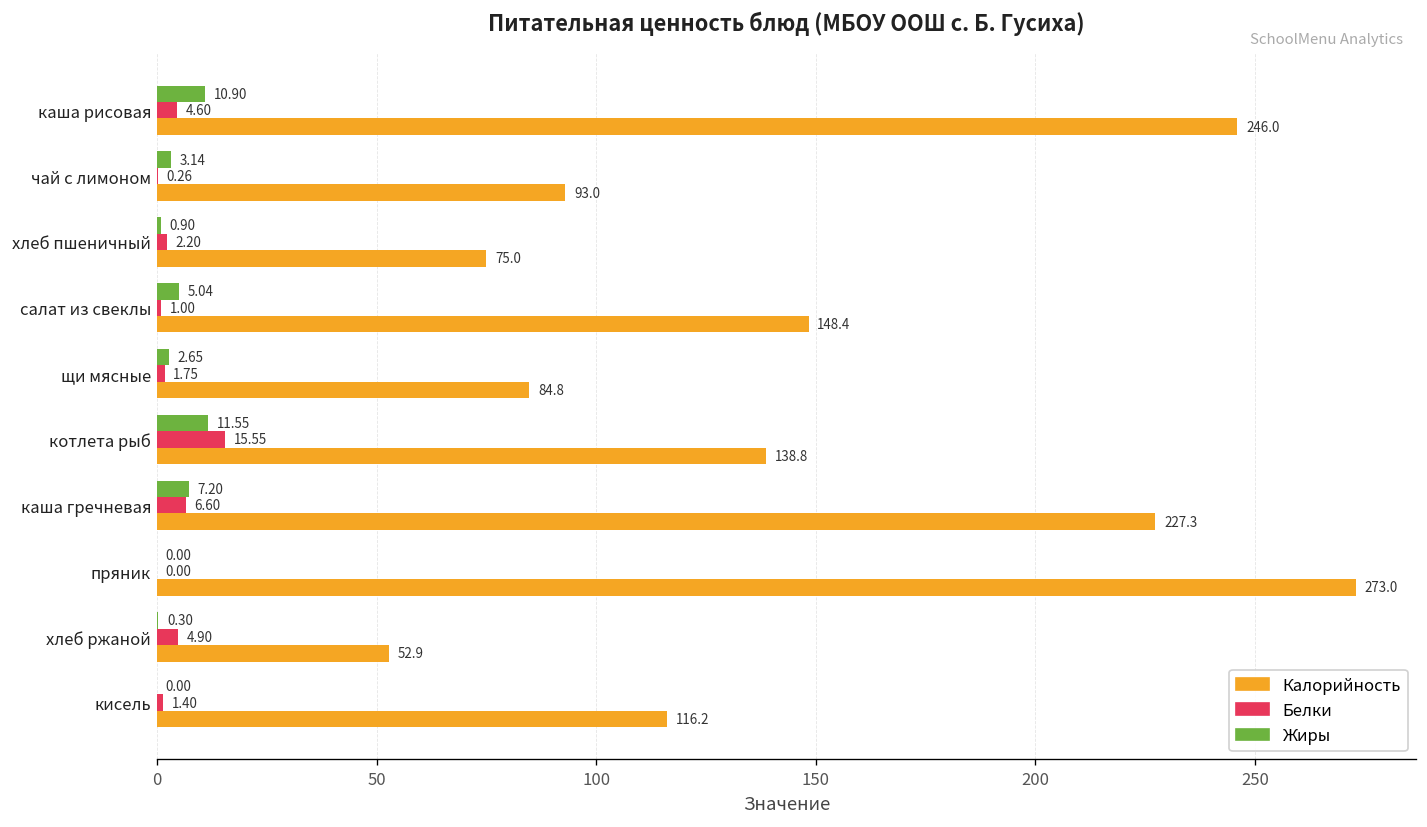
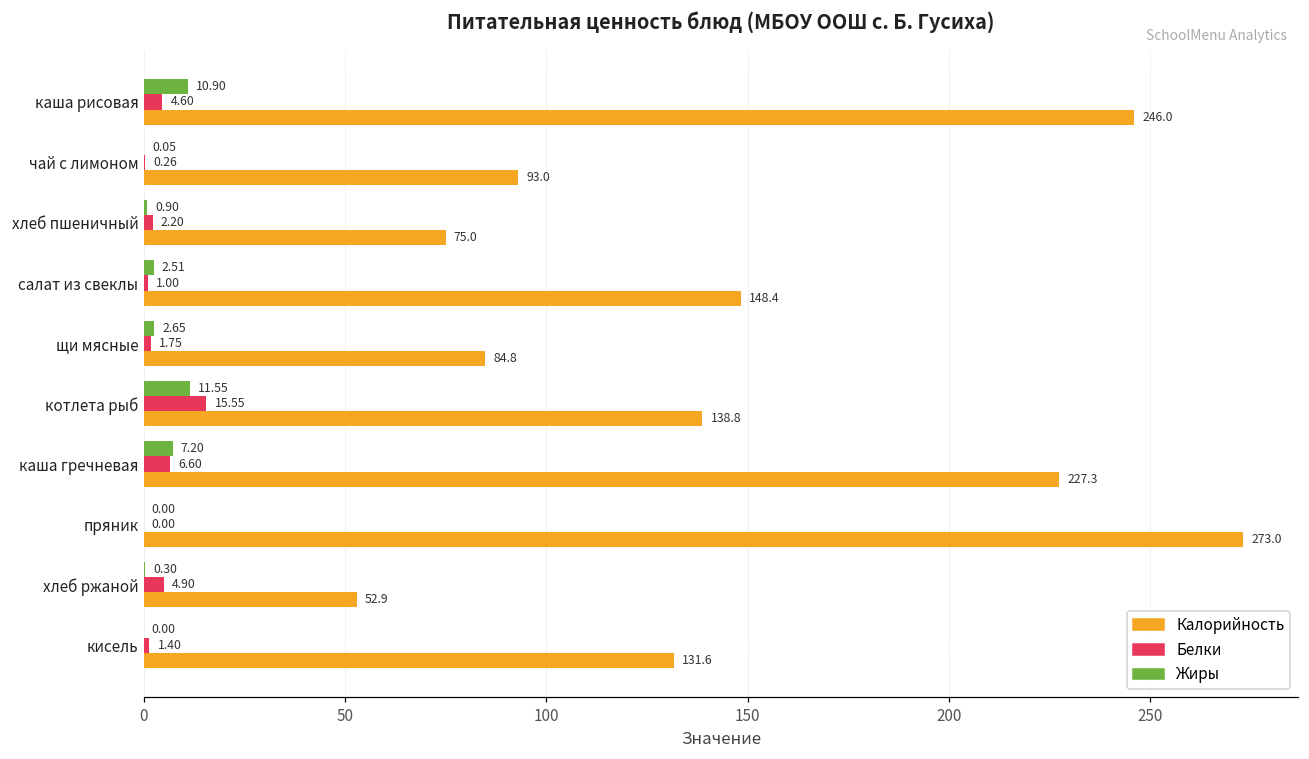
  {
    "Калорийность": {
      "каша рисовая": 246.0,
      "чай с лимоном": 93.0,
      "хлеб пшеничный": 75.0,
      "салат из свеклы": 148.4,
      "щи мясные": 84.8,
      "котлета рыб": 138.8,
      "каша гречневая": 227.3,
      "пряник": 273.0,
      "хлеб ржаной": 52.9,
-     "кисель": 116.2
+     "кисель": 131.6
    },
    "Белки": {
      "каша рисовая": 4.60,
      "чай с лимоном": 0.26,
      "хлеб пшеничный": 2.20,
      "салат из свеклы": 1.00,
      "щи мясные": 1.75,
      "котлета рыб": 15.55,
      "каша гречневая": 6.60,
      "пряник": 0.00,
      "хлеб ржаной": 4.90,
      "кисель": 1.40
    },
    "Жиры": {
      "каша рисовая": 10.90,
-     "чай с лимоном": 3.14,
+     "чай с лимоном": 0.05,
      "хлеб пшеничный": 0.90,
-     "салат из свеклы": 5.04,
+     "салат из свеклы": 2.51,
      "щи мясные": 2.65,
      "котлета рыб": 11.55,
      "каша гречневая": 7.20,
      "пряник": 0.00,
      "хлеб ржаной": 0.30,
      "кисель": 0.00
    }
  }
